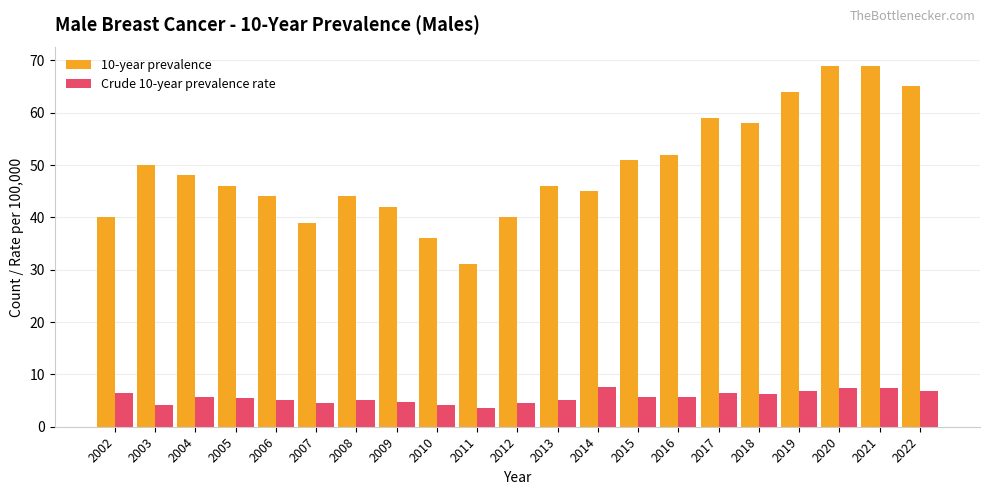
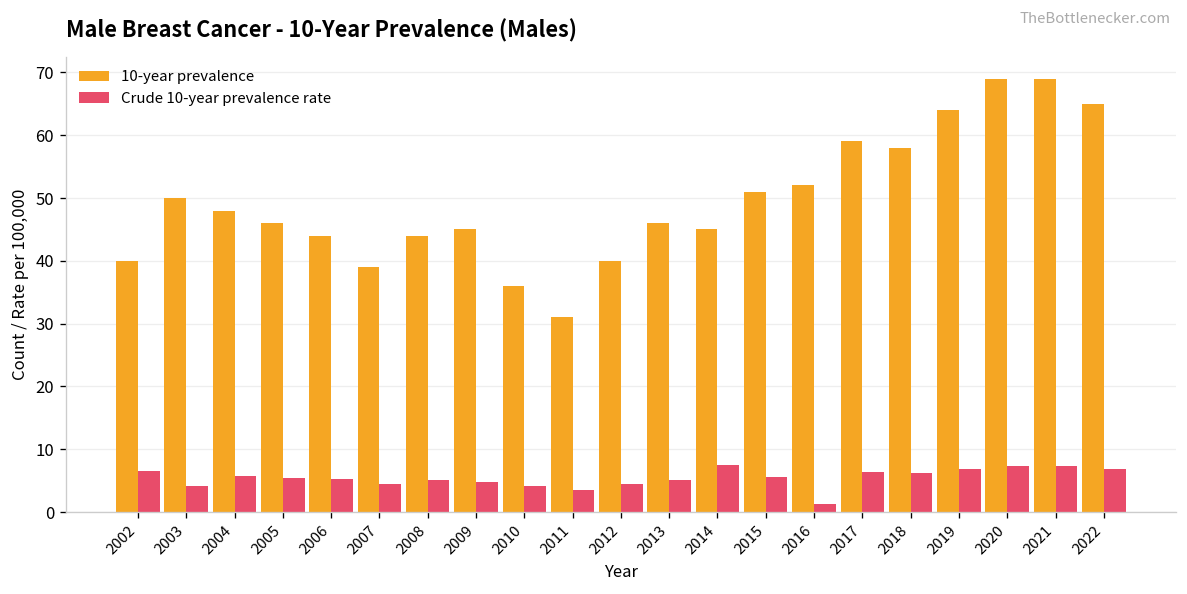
  {
    "10-year prevalence": {
      "2002": 40,
      "2003": 50,
      "2004": 48,
      "2005": 46,
      "2006": 44,
      "2007": 39,
      "2008": 44,
-     "2009": 42,
+     "2009": 45,
      "2010": 36,
      "2011": 31,
      "2012": 40,
      "2013": 46,
      "2014": 45,
      "2015": 51,
      "2016": 52,
      "2017": 59,
      "2018": 58,
      "2019": 64,
      "2020": 69,
      "2021": 69,
      "2022": 65
    },
    "Crude 10-year prevalence rate": {
      "2002": 7,
      "2003": 4,
      "2004": 6,
      "2005": 5,
      "2006": 5,
      "2007": 5,
      "2008": 5,
      "2009": 5,
      "2010": 4,
      "2011": 4,
      "2012": 5,
      "2013": 5,
      "2014": 8,
      "2015": 6,
-     "2016": 6,
+     "2016": 1,
      "2017": 6,
      "2018": 6,
      "2019": 7,
      "2020": 7,
      "2021": 7,
      "2022": 7
    }
  }
